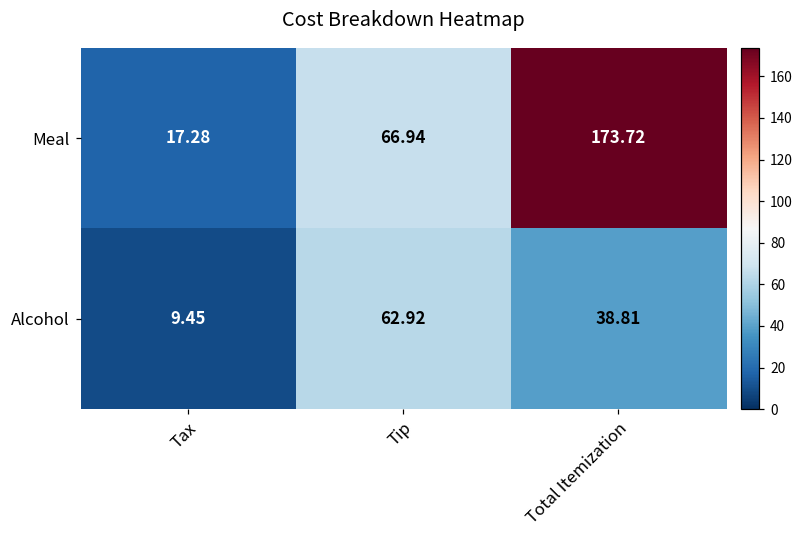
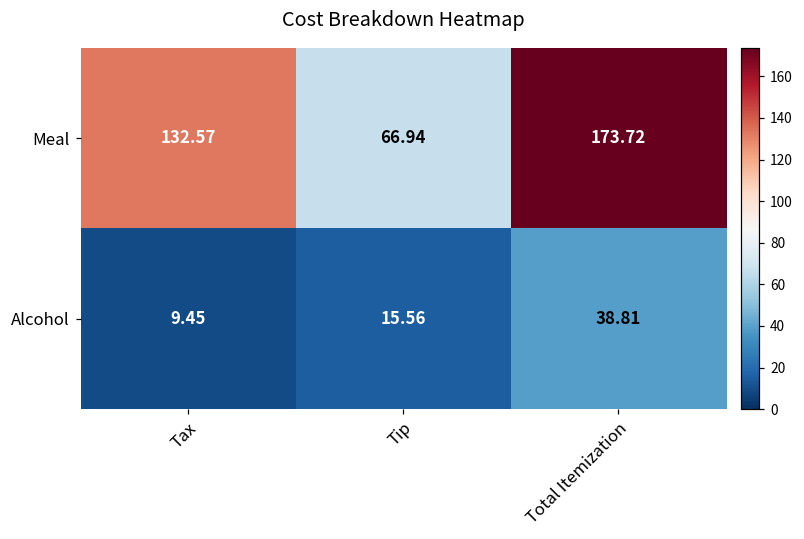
  {
    "Meal": {
-     "Tax": 17.28,
+     "Tax": 132.57,
      "Tip": 66.94,
      "Total Itemization": 173.72
    },
    "Alcohol": {
      "Tax": 9.45,
-     "Tip": 62.92,
+     "Tip": 15.56,
      "Total Itemization": 38.81
    }
  }
